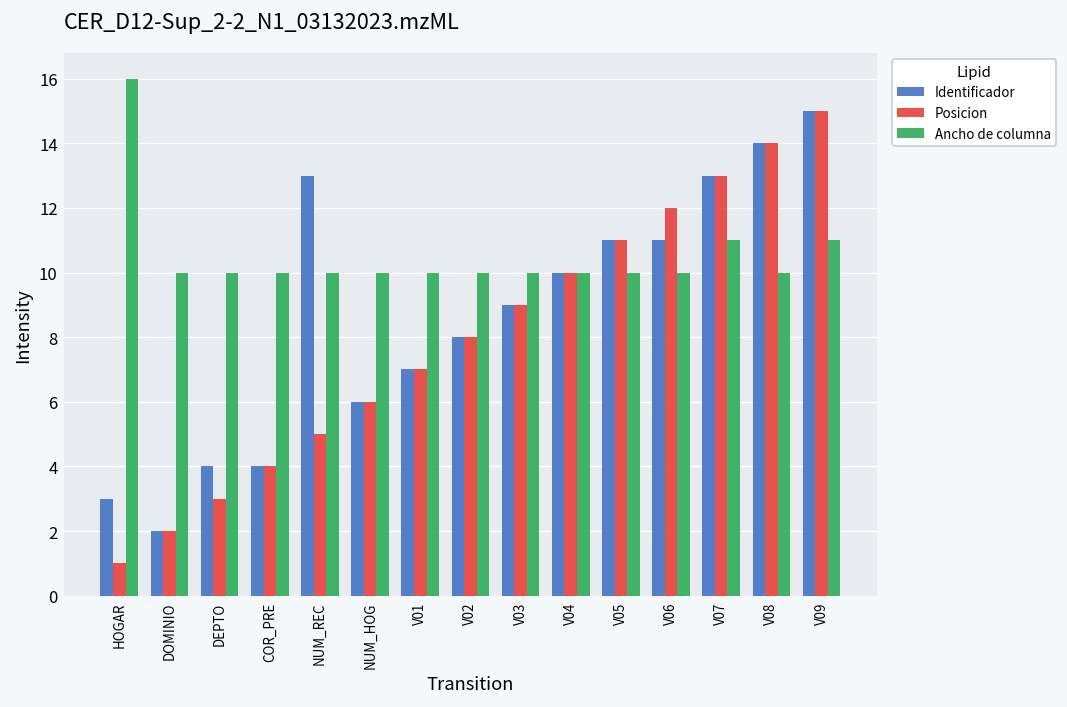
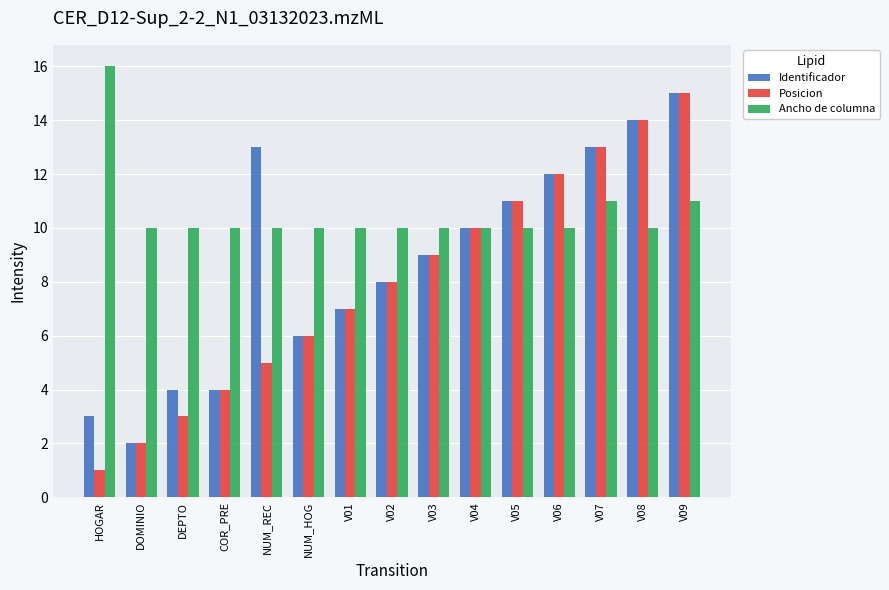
  {
    "Identificador": {
      "HOGAR": 3,
      "DOMINIO": 2,
      "DEPTO": 4,
      "COR_PRE": 4,
      "NUM_REC": 13,
      "NUM_HOG": 6,
      "V01": 7,
      "V02": 8,
      "V03": 9,
      "V04": 10,
      "V05": 11,
-     "V06": 11,
+     "V06": 12,
      "V07": 13,
      "V08": 14,
      "V09": 15
    },
    "Posicion": {
      "HOGAR": 1,
      "DOMINIO": 2,
      "DEPTO": 3,
      "COR_PRE": 4,
      "NUM_REC": 5,
      "NUM_HOG": 6,
      "V01": 7,
      "V02": 8,
      "V03": 9,
      "V04": 10,
      "V05": 11,
      "V06": 12,
      "V07": 13,
      "V08": 14,
      "V09": 15
    },
    "Ancho de columna": {
      "HOGAR": 16,
      "DOMINIO": 10,
      "DEPTO": 10,
      "COR_PRE": 10,
      "NUM_REC": 10,
      "NUM_HOG": 10,
      "V01": 10,
      "V02": 10,
      "V03": 10,
      "V04": 10,
      "V05": 10,
      "V06": 10,
      "V07": 11,
      "V08": 10,
      "V09": 11
    }
  }
